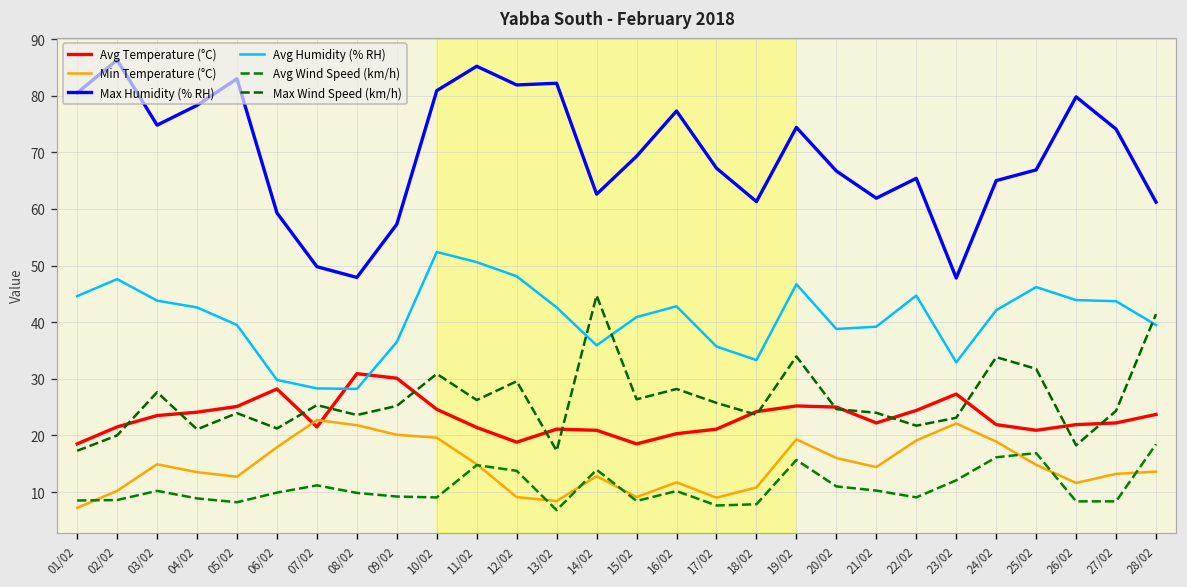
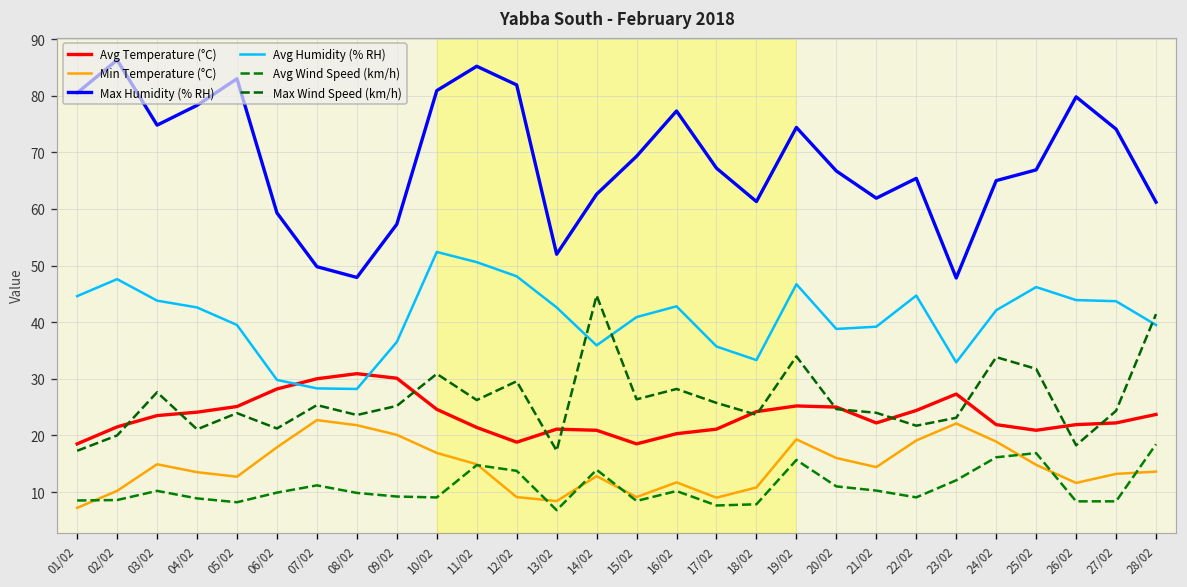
  {
    "Avg Temperature (°C)": {
      "01/02": 19,
      "02/02": 22,
      "03/02": 24,
      "04/02": 24,
      "05/02": 25,
      "06/02": 28,
-     "07/02": 22,
+     "07/02": 30,
      "08/02": 31,
      "09/02": 30,
      "10/02": 25,
      "11/02": 21,
      "12/02": 19,
      "13/02": 21,
      "14/02": 21,
      "15/02": 19,
      "16/02": 20,
      "17/02": 21,
      "18/02": 24,
      "19/02": 25,
      "21/02": 22,
      "22/02": 24,
      "23/02": 27,
      "24/02": 22,
      "25/02": 21,
      "26/02": 22,
      "27/02": 22,
      "28/02": 24
    },
    "Min Temperature (°C)": {
      "01/02": 7,
      "02/02": 10,
      "03/02": 15,
      "04/02": 14,
      "05/02": 13,
      "06/02": 18,
      "07/02": 23,
      "08/02": 22,
      "09/02": 20,
-     "10/02": 20,
+     "10/02": 17,
      "12/02": 9,
      "13/02": 8,
      "14/02": 13,
      "15/02": 9,
      "16/02": 12,
      "17/02": 9,
      "18/02": 11,
      "19/02": 19,
      "20/02": 16,
      "21/02": 14,
      "22/02": 19,
      "23/02": 22,
      "24/02": 19,
      "25/02": 15,
      "26/02": 12,
      "27/02": 13,
      "28/02": 14
    },
    "Max Humidity (% RH)": {
      "03/02": 75,
      "04/02": 78,
      "06/02": 59,
      "07/02": 50,
      "08/02": 48,
      "09/02": 57,
      "10/02": 81,
      "11/02": 85,
      "12/02": 82,
-     "13/02": 82,
+     "13/02": 52,
      "14/02": 63,
      "15/02": 69,
      "16/02": 77,
      "17/02": 67,
      "18/02": 61,
      "19/02": 74,
      "20/02": 67,
      "21/02": 62,
      "22/02": 65,
      "23/02": 48,
      "24/02": 65,
      "25/02": 67,
      "26/02": 80,
      "27/02": 74,
      "28/02": 61
    },
    "Avg Humidity (% RH)": {
      "01/02": 45,
      "02/02": 48,
      "03/02": 44,
      "04/02": 43,
      "05/02": 40,
      "06/02": 30,
      "07/02": 28,
      "08/02": 28,
      "09/02": 37,
      "10/02": 52,
      "11/02": 51,
      "12/02": 48,
      "13/02": 43,
      "14/02": 36,
      "15/02": 41,
      "16/02": 43,
      "17/02": 36,
      "18/02": 33,
      "19/02": 47,
      "20/02": 39,
      "21/02": 39,
      "22/02": 45,
      "23/02": 33,
      "24/02": 42,
      "25/02": 46,
      "26/02": 44,
      "27/02": 44,
      "28/02": 40
    }
  }
